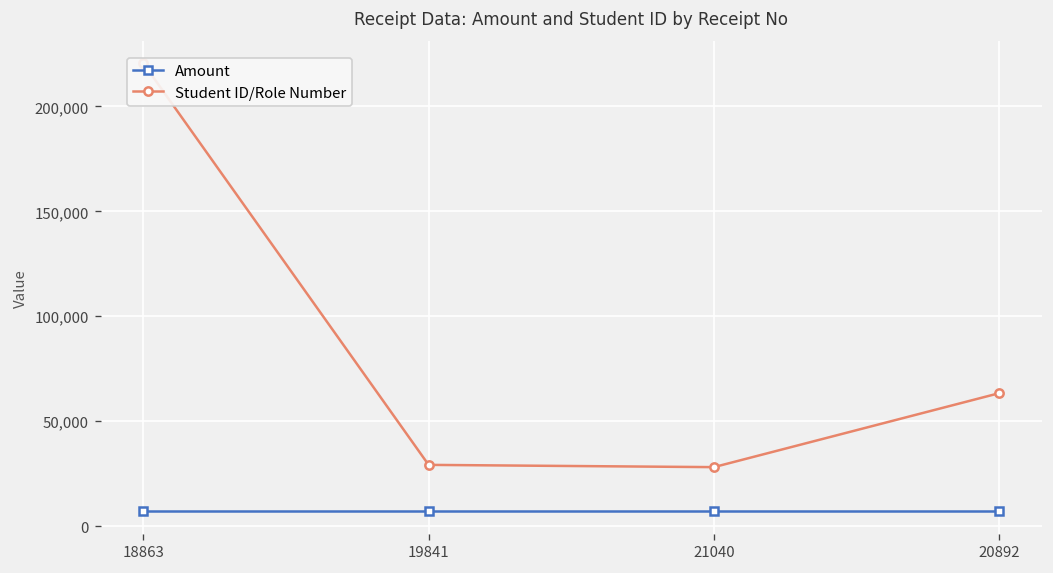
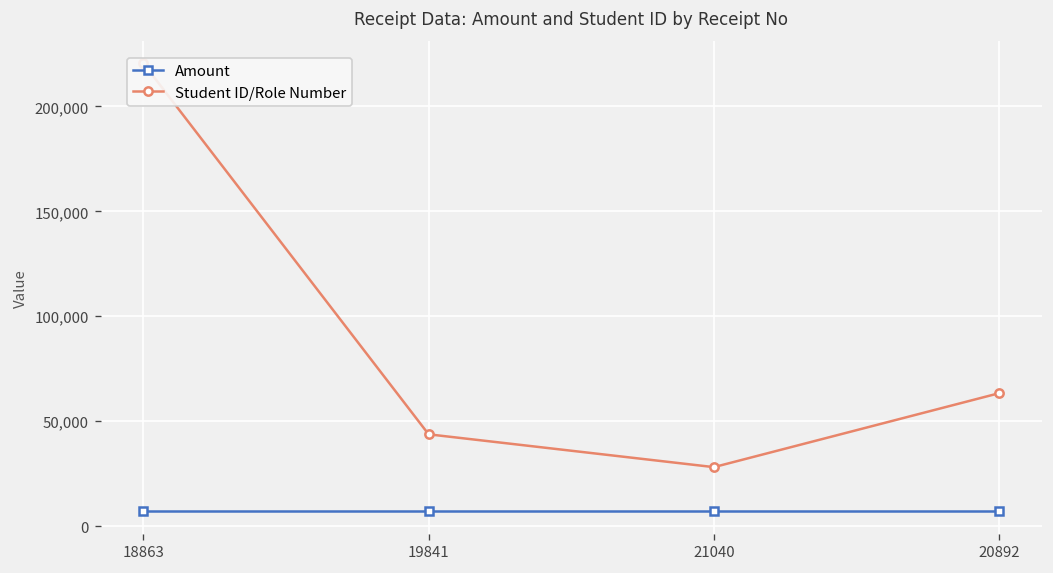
  {
    "Amount": {
      "18863": "7,000",
      "19841": "7,000",
      "21040": "7,000",
      "20892": "7,000"
    },
    "Student ID/Role Number": {
-     "19841": "29,000",
+     "19841": "44,000",
      "21040": "28,000",
      "20892": "63,000"
    }
  }
